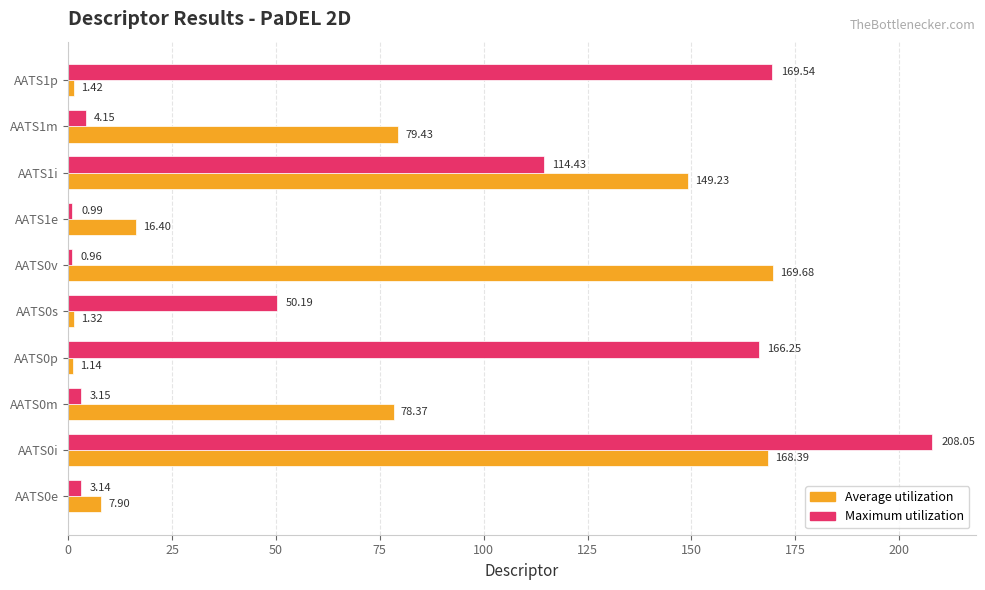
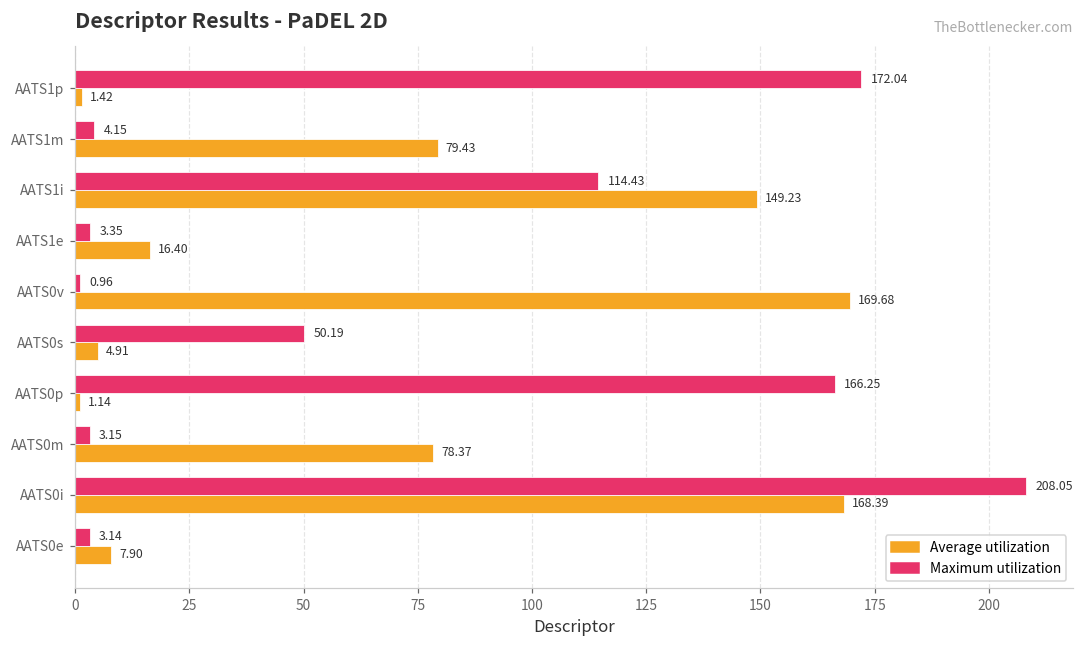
  {
    "Average utilization": {
      "AATS1p": 1.42,
      "AATS1m": 79.43,
      "AATS1i": 149.23,
      "AATS1e": 16.40,
      "AATS0v": 169.68,
-     "AATS0s": 1.32,
+     "AATS0s": 4.91,
      "AATS0p": 1.14,
      "AATS0m": 78.37,
      "AATS0i": 168.39,
      "AATS0e": 7.90
    },
    "Maximum utilization": {
-     "AATS1p": 169.54,
+     "AATS1p": 172.04,
      "AATS1m": 4.15,
      "AATS1i": 114.43,
-     "AATS1e": 0.99,
+     "AATS1e": 3.35,
      "AATS0v": 0.96,
      "AATS0s": 50.19,
      "AATS0p": 166.25,
      "AATS0m": 3.15,
      "AATS0i": 208.05,
      "AATS0e": 3.14
    }
  }
